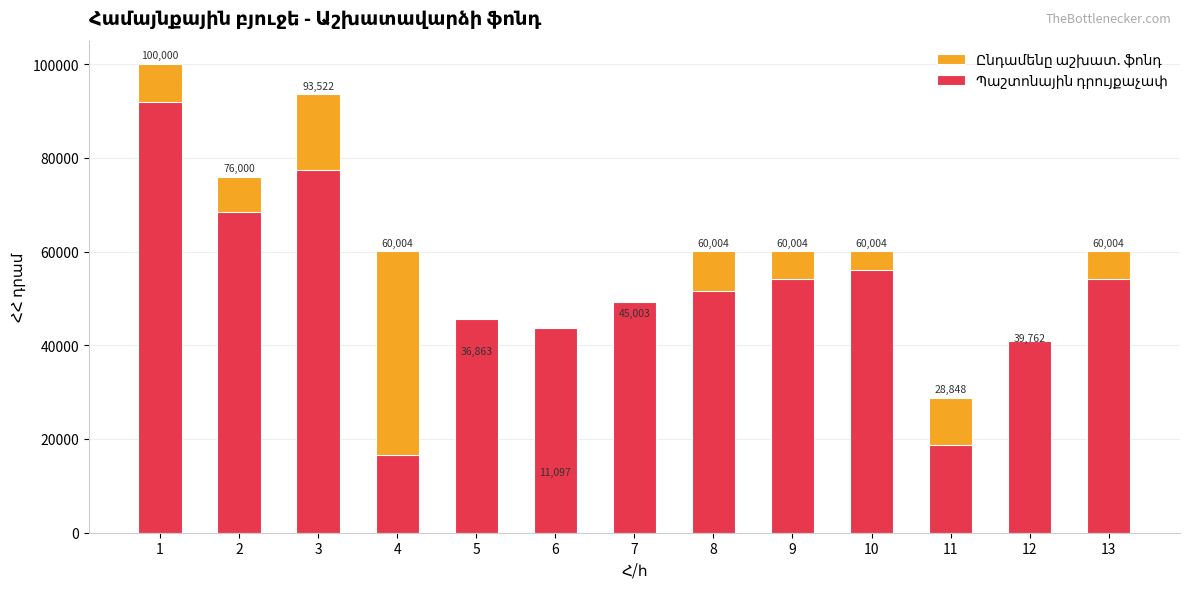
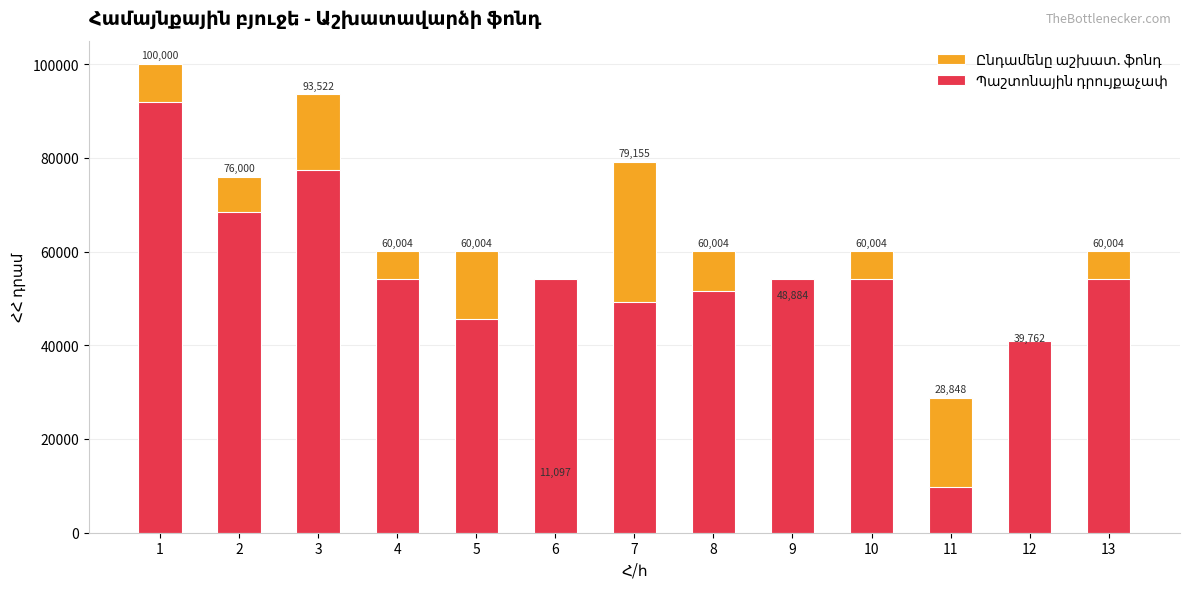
  {
    "Ընդամենը աշխատ. ֆոնդ": {
      "1": "100,000",
      "2": "76,000",
      "3": "93,522",
      "4": "60,004",
-     "5": "36,863",
-     "7": "45,003",
+     "5": "60,004",
+     "7": "79,155",
      "8": "60,004",
-     "9": "60,004",
+     "9": "48,884",
      "10": "60,004",
      "11": "28,848",
      "13": "60,004"
    },
    "Պաշտոնային դրույքաչափ": {
-     "4": "17000",
-     "6": "44000",
-     "10": "56000",
-     "11": "19000"
+     "4": "54000",
+     "6": "54000",
+     "10": "54000",
+     "11": "10000"
    }
  }
